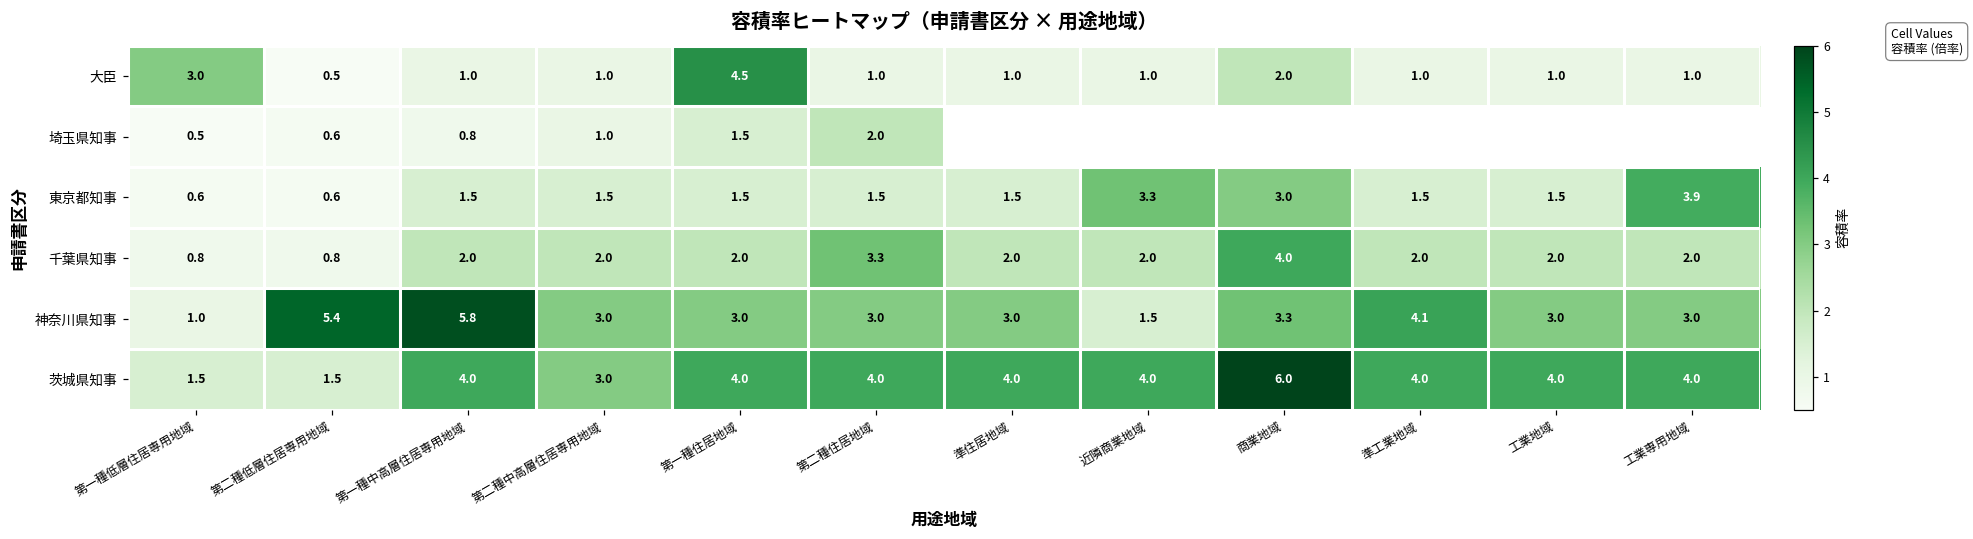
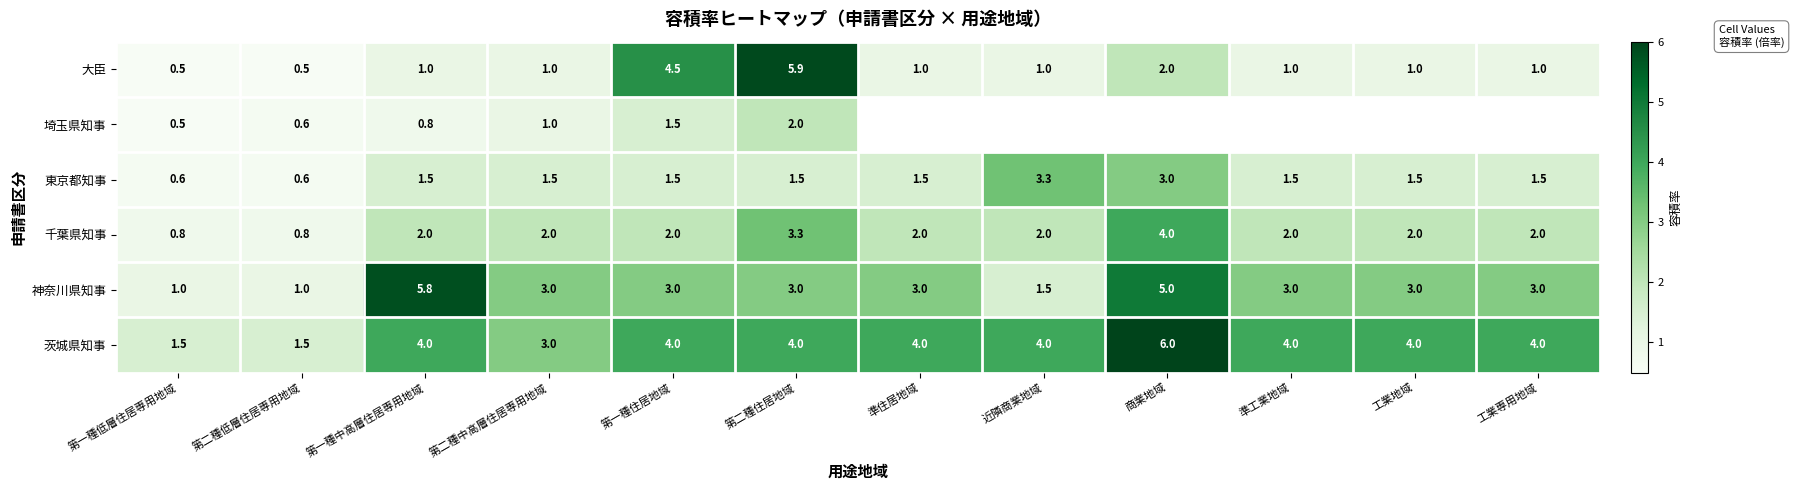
  {
    "大臣": {
-     "第一種低層住居専用地域": 3.0,
+     "第一種低層住居専用地域": 0.5,
      "第二種低層住居専用地域": 0.5,
      "第一種中高層住居専用地域": 1.0,
      "第二種中高層住居専用地域": 1.0,
      "第一種住居地域": 4.5,
-     "第二種住居地域": 1.0,
+     "第二種住居地域": 5.9,
      "準住居地域": 1.0,
      "近隣商業地域": 1.0,
      "商業地域": 2.0,
      "準工業地域": 1.0,
      "工業地域": 1.0,
      "工業専用地域": 1.0
    },
    "埼玉県知事": {
      "第一種低層住居専用地域": 0.5,
      "第二種低層住居専用地域": 0.6,
      "第一種中高層住居専用地域": 0.8,
      "第二種中高層住居専用地域": 1.0,
      "第一種住居地域": 1.5,
      "第二種住居地域": 2.0
    },
    "東京都知事": {
      "第一種低層住居専用地域": 0.6,
      "第二種低層住居専用地域": 0.6,
      "第一種中高層住居専用地域": 1.5,
      "第二種中高層住居専用地域": 1.5,
      "第一種住居地域": 1.5,
      "第二種住居地域": 1.5,
      "準住居地域": 1.5,
      "近隣商業地域": 3.3,
      "商業地域": 3.0,
      "準工業地域": 1.5,
      "工業地域": 1.5,
-     "工業専用地域": 3.9
+     "工業専用地域": 1.5
    },
    "千葉県知事": {
      "第一種低層住居専用地域": 0.8,
      "第二種低層住居専用地域": 0.8,
      "第一種中高層住居専用地域": 2.0,
      "第二種中高層住居専用地域": 2.0,
      "第一種住居地域": 2.0,
      "第二種住居地域": 3.3,
      "準住居地域": 2.0,
      "近隣商業地域": 2.0,
      "商業地域": 4.0,
      "準工業地域": 2.0,
      "工業地域": 2.0,
      "工業専用地域": 2.0
    },
    "神奈川県知事": {
      "第一種低層住居専用地域": 1.0,
-     "第二種低層住居専用地域": 5.4,
+     "第二種低層住居専用地域": 1.0,
      "第一種中高層住居専用地域": 5.8,
      "第二種中高層住居専用地域": 3.0,
      "第一種住居地域": 3.0,
      "第二種住居地域": 3.0,
      "準住居地域": 3.0,
      "近隣商業地域": 1.5,
-     "商業地域": 3.3,
-     "準工業地域": 4.1,
+     "商業地域": 5.0,
+     "準工業地域": 3.0,
      "工業地域": 3.0,
      "工業専用地域": 3.0
    },
    "茨城県知事": {
      "第一種低層住居専用地域": 1.5,
      "第二種低層住居専用地域": 1.5,
      "第一種中高層住居専用地域": 4.0,
      "第二種中高層住居専用地域": 3.0,
      "第一種住居地域": 4.0,
      "第二種住居地域": 4.0,
      "準住居地域": 4.0,
      "近隣商業地域": 4.0,
      "商業地域": 6.0,
      "準工業地域": 4.0,
      "工業地域": 4.0,
      "工業専用地域": 4.0
    }
  }
